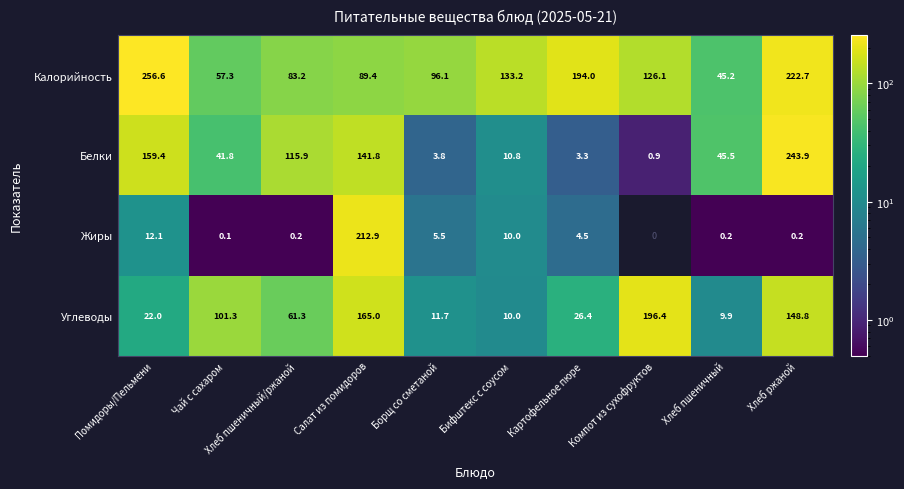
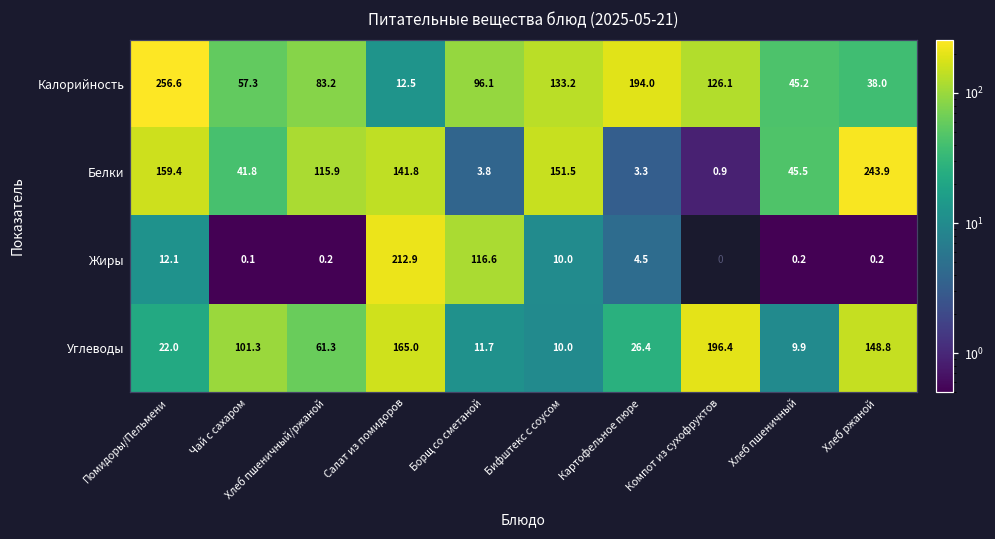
  {
    "Калорийность": {
      "Помидоры/Пельмени": 256.6,
      "Чай с сахаром": 57.3,
      "Хлеб пшеничный/ржаной": 83.2,
-     "Салат из помидоров": 89.4,
+     "Салат из помидоров": 12.5,
      "Борщ со сметаной": 96.1,
      "Бифштекс с соусом": 133.2,
      "Картофельное пюре": 194.0,
      "Компот из сухофруктов": 126.1,
      "Хлеб пшеничный": 45.2,
-     "Хлеб ржаной": 222.7
+     "Хлеб ржаной": 38.0
    },
    "Белки": {
      "Помидоры/Пельмени": 159.4,
      "Чай с сахаром": 41.8,
      "Хлеб пшеничный/ржаной": 115.9,
      "Салат из помидоров": 141.8,
      "Борщ со сметаной": 3.8,
-     "Бифштекс с соусом": 10.8,
+     "Бифштекс с соусом": 151.5,
      "Картофельное пюре": 3.3,
      "Компот из сухофруктов": 0.9,
      "Хлеб пшеничный": 45.5,
      "Хлеб ржаной": 243.9
    },
    "Жиры": {
      "Помидоры/Пельмени": 12.1,
      "Чай с сахаром": 0.1,
      "Хлеб пшеничный/ржаной": 0.2,
      "Салат из помидоров": 212.9,
-     "Борщ со сметаной": 5.5,
+     "Борщ со сметаной": 116.6,
      "Бифштекс с соусом": 10.0,
      "Картофельное пюре": 4.5,
      "Хлеб пшеничный": 0.2,
      "Хлеб ржаной": 0.2
    },
    "Углеводы": {
      "Помидоры/Пельмени": 22.0,
      "Чай с сахаром": 101.3,
      "Хлеб пшеничный/ржаной": 61.3,
      "Салат из помидоров": 165.0,
      "Борщ со сметаной": 11.7,
      "Бифштекс с соусом": 10.0,
      "Картофельное пюре": 26.4,
      "Компот из сухофруктов": 196.4,
      "Хлеб пшеничный": 9.9,
      "Хлеб ржаной": 148.8
    }
  }
